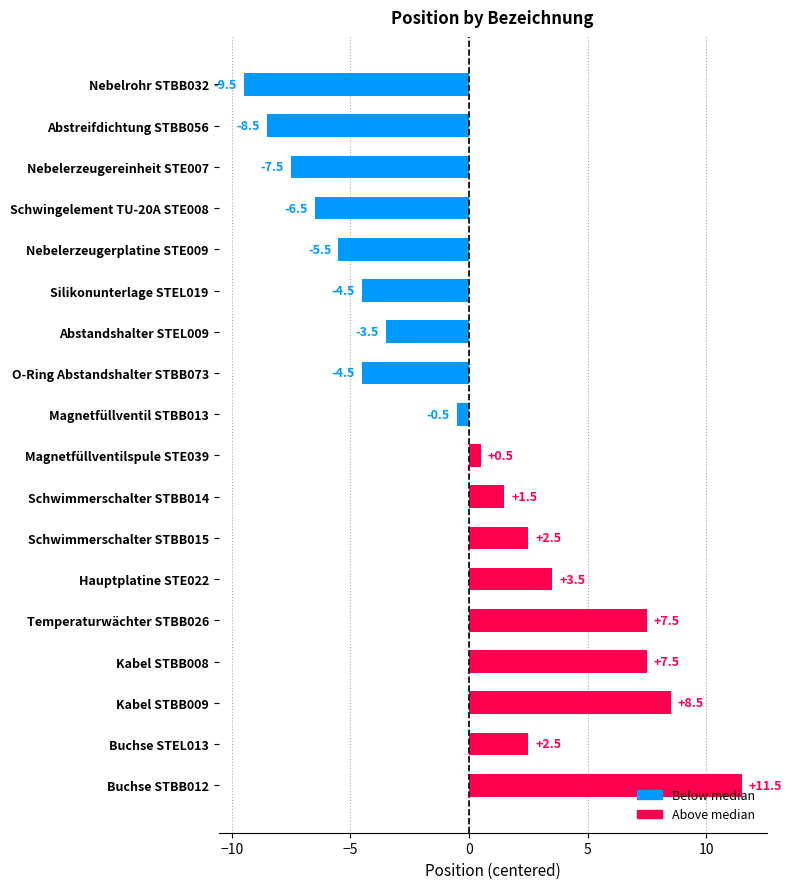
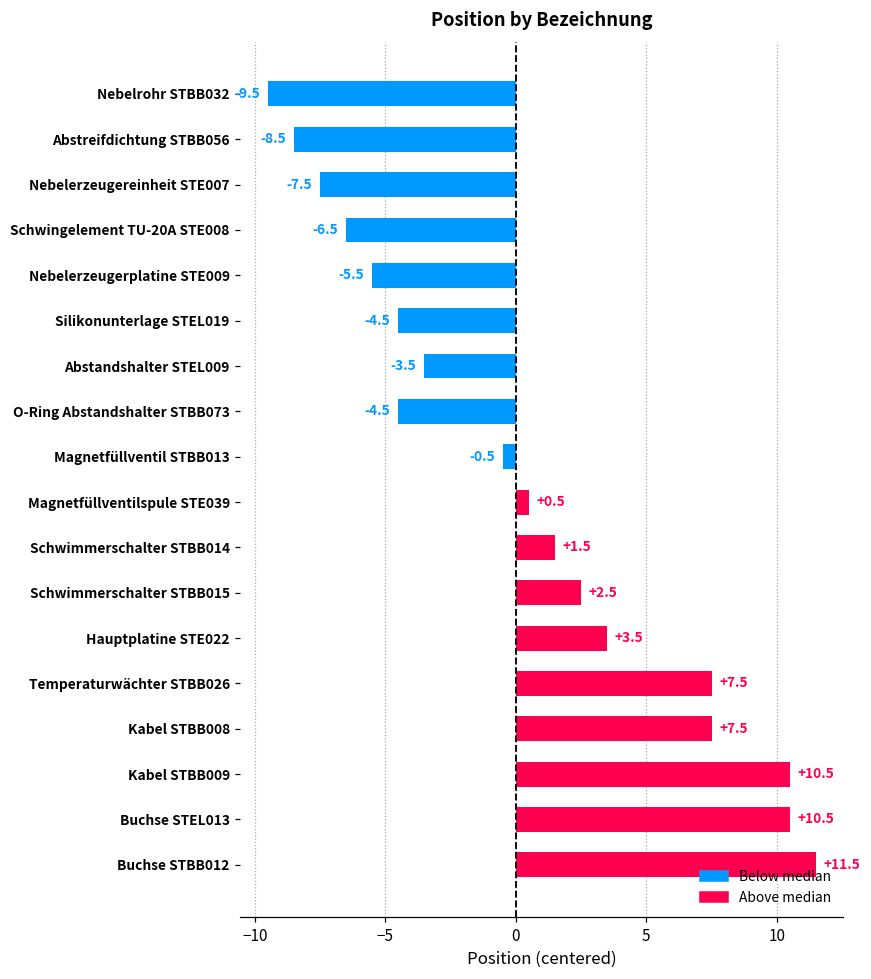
  {
    "Nebelrohr STBB032": "-9.5",
    "Abstreifdichtung STBB056": "-8.5",
    "Nebelerzeugereinheit STE007": "-7.5",
    "Schwingelement TU-20A STE008": "-6.5",
    "Nebelerzeugerplatine STE009": "-5.5",
    "Silikonunterlage STEL019": "-4.5",
    "Abstandshalter STEL009": "-3.5",
    "O-Ring Abstandshalter STBB073": "-4.5",
    "Magnetfüllventil STBB013": "-0.5",
    "Magnetfüllventilspule STE039": "+0.5",
    "Schwimmerschalter STBB014": "+1.5",
    "Schwimmerschalter STBB015": "+2.5",
    "Hauptplatine STE022": "+3.5",
    "Temperaturwächter STBB026": "+7.5",
    "Kabel STBB008": "+7.5",
-   "Kabel STBB009": "+8.5",
-   "Buchse STEL013": "+2.5",
+   "Kabel STBB009": "+10.5",
+   "Buchse STEL013": "+10.5",
    "Buchse STBB012": "+11.5"
  }
